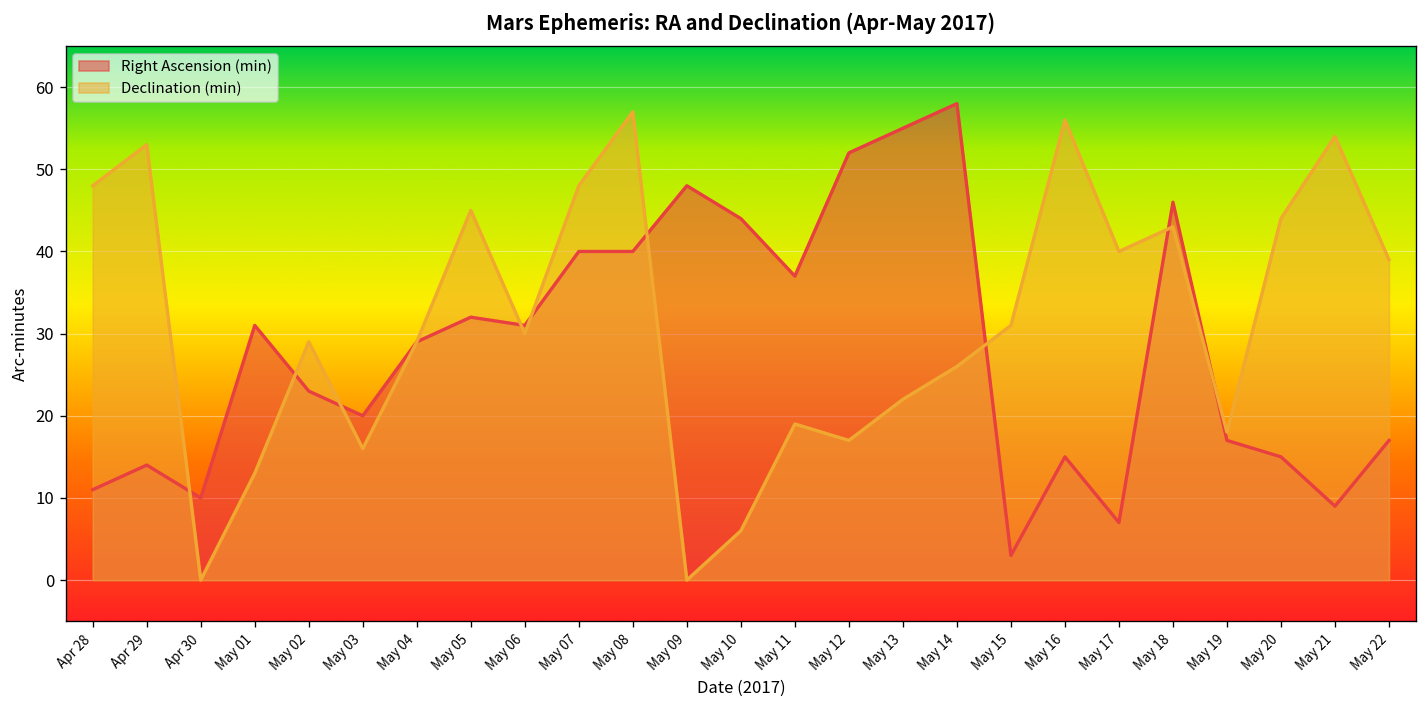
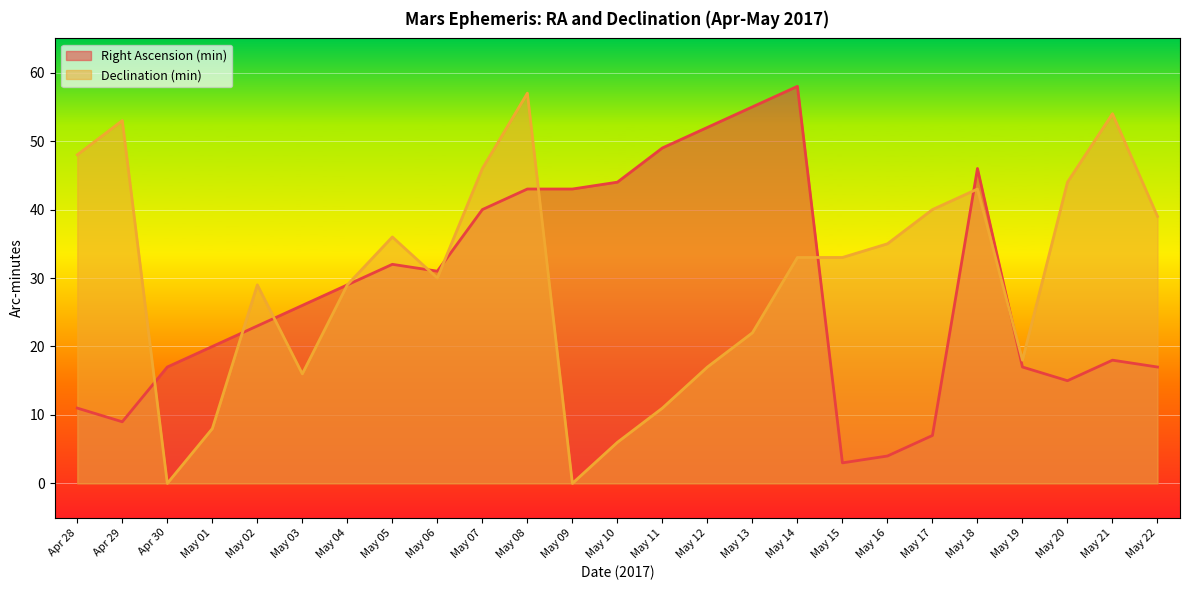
  {
    "Right Ascension (min)": {
      "Apr 28": 11,
-     "Apr 29": 14,
-     "Apr 30": 10,
-     "May 01": 31,
+     "Apr 29": 9,
+     "Apr 30": 17,
+     "May 01": 20,
      "May 02": 23,
-     "May 03": 20,
+     "May 03": 26,
      "May 05": 32,
      "May 06": 31,
      "May 07": 40,
-     "May 08": 40,
-     "May 09": 48,
+     "May 08": 43,
+     "May 09": 43,
      "May 10": 44,
-     "May 11": 37,
+     "May 11": 49,
      "May 12": 52,
      "May 13": 55,
      "May 14": 58,
      "May 15": 3,
-     "May 16": 15,
+     "May 16": 4,
      "May 17": 7,
      "May 18": 46,
      "May 19": 17,
      "May 20": 15,
-     "May 21": 9,
+     "May 21": 18,
      "May 22": 17
    },
    "Declination (min)": {
      "Apr 28": 48,
      "Apr 29": 53,
      "Apr 30": 0,
-     "May 01": 13,
+     "May 01": 8,
      "May 02": 29,
      "May 03": 16,
-     "May 05": 45,
+     "May 05": 36,
      "May 06": 30,
-     "May 07": 48,
+     "May 07": 46,
      "May 08": 57,
      "May 09": 0,
      "May 10": 6,
-     "May 11": 19,
+     "May 11": 11,
      "May 12": 17,
      "May 13": 22,
-     "May 14": 26,
-     "May 15": 31,
-     "May 16": 56,
+     "May 14": 33,
+     "May 15": 33,
+     "May 16": 35,
      "May 17": 40,
      "May 18": 43,
      "May 19": 18,
      "May 20": 44,
      "May 21": 54,
      "May 22": 39
    }
  }
